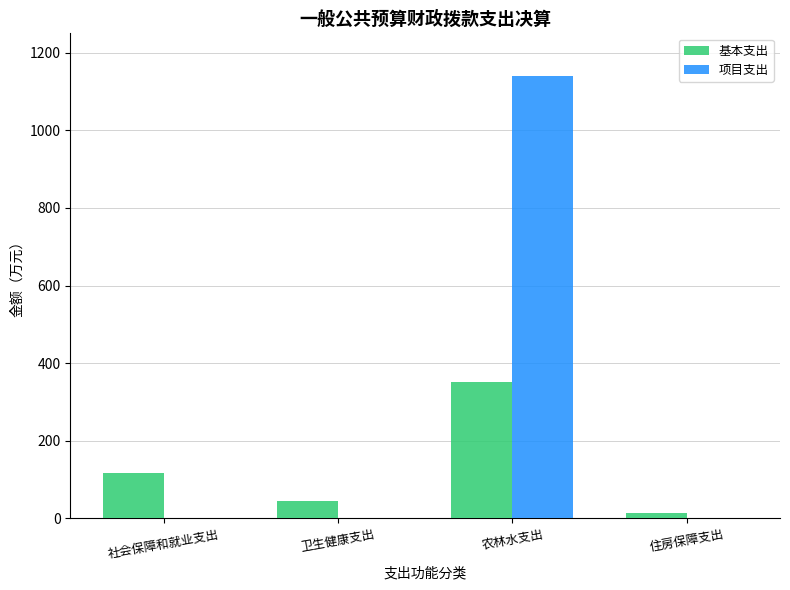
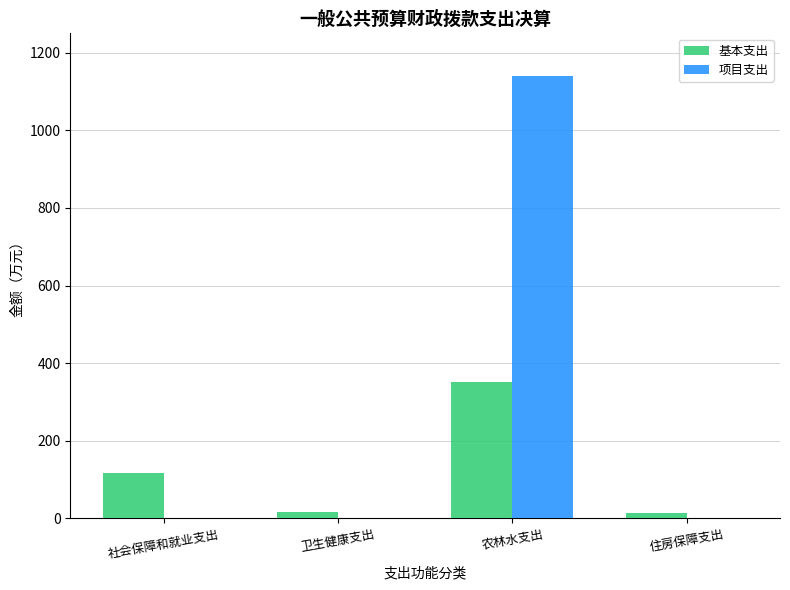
  {
    "基本支出": {
      "社会保障和就业支出": 120,
-     "卫生健康支出": 40,
+     "卫生健康支出": 20,
      "农林水支出": 350,
      "住房保障支出": 10
    },
    "项目支出": {
      "社会保障和就业支出": 0,
      "卫生健康支出": 0,
      "农林水支出": 1140,
      "住房保障支出": 0
    }
  }
